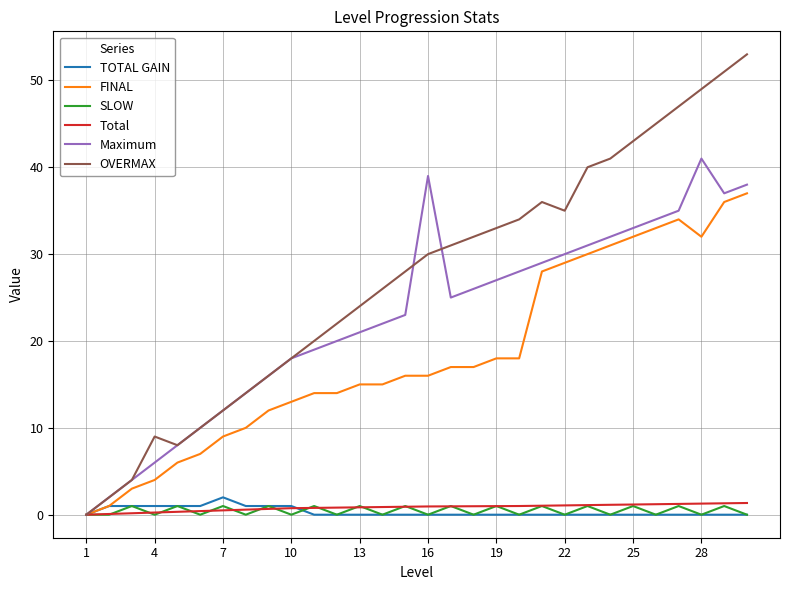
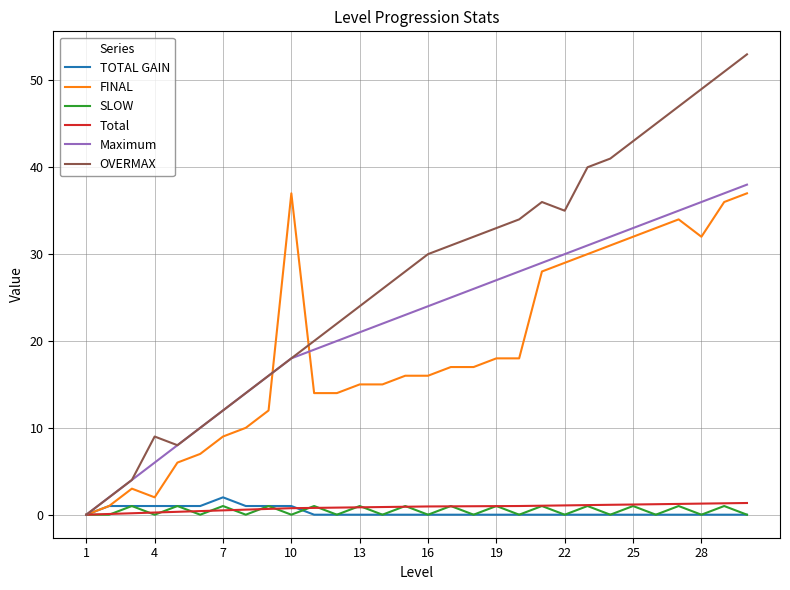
  {
    "TOTAL GAIN": {
      "4": 1,
      "7": 2,
      "13": 0,
      "19": 0,
      "25": 0
    },
    "FINAL": {
-     "4": 4,
+     "4": 2,
      "7": 9,
-     "10": 13,
+     "10": 37,
      "13": 15,
      "16": 16,
      "19": 18,
      "22": 29,
      "25": 32,
      "28": 32
    },
    "SLOW": {
      "7": 1,
      "10": 0
    },
    "Total": {
      "7": 1,
      "16": 1,
      "22": 1,
      "28": 1
    },
    "Maximum": {
      "4": 6,
      "13": 21,
-     "16": 39,
+     "16": 24,
      "19": 27,
      "22": 30,
      "25": 33,
-     "28": 41
+     "28": 36
    },
    "OVERMAX": {
      "4": 9,
      "13": 24,
      "16": 30,
      "19": 33,
      "22": 35,
      "25": 43,
      "28": 49
    }
  }
